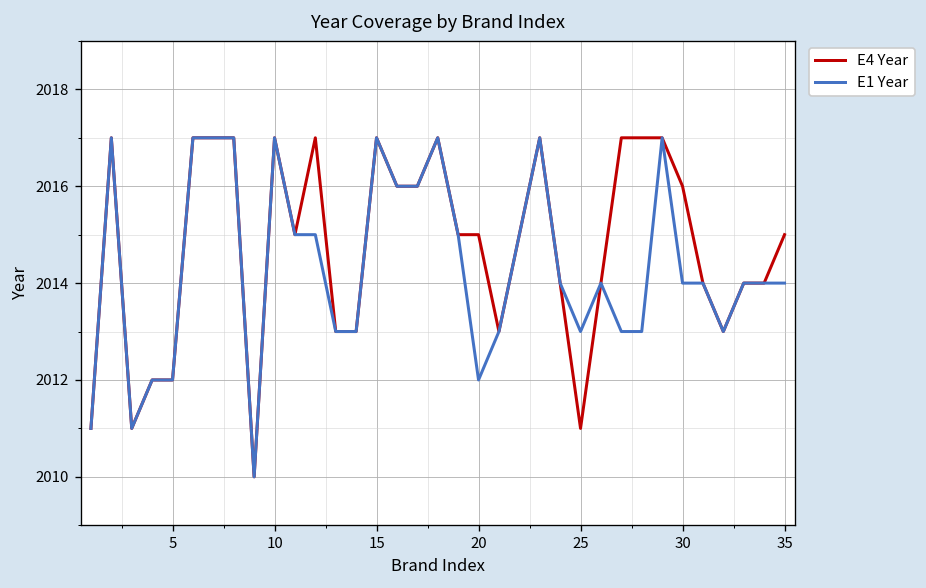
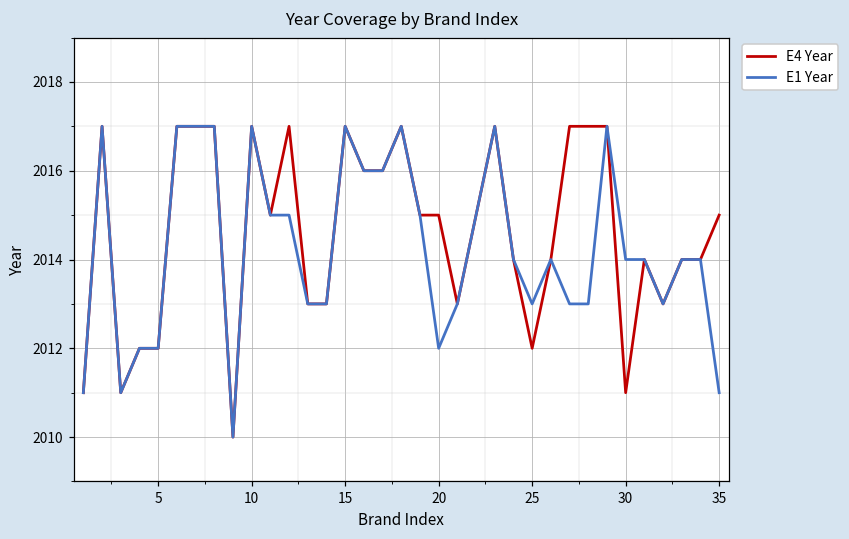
  {
    "E4 Year": {
      "20": 2015,
-     "25": 2011,
-     "30": 2016,
+     "25": 2012,
+     "30": 2011,
      "35": 2015
    },
    "E1 Year": {
      "20": 2012,
      "25": 2013,
      "30": 2014,
-     "35": 2014
+     "35": 2011
    }
  }
